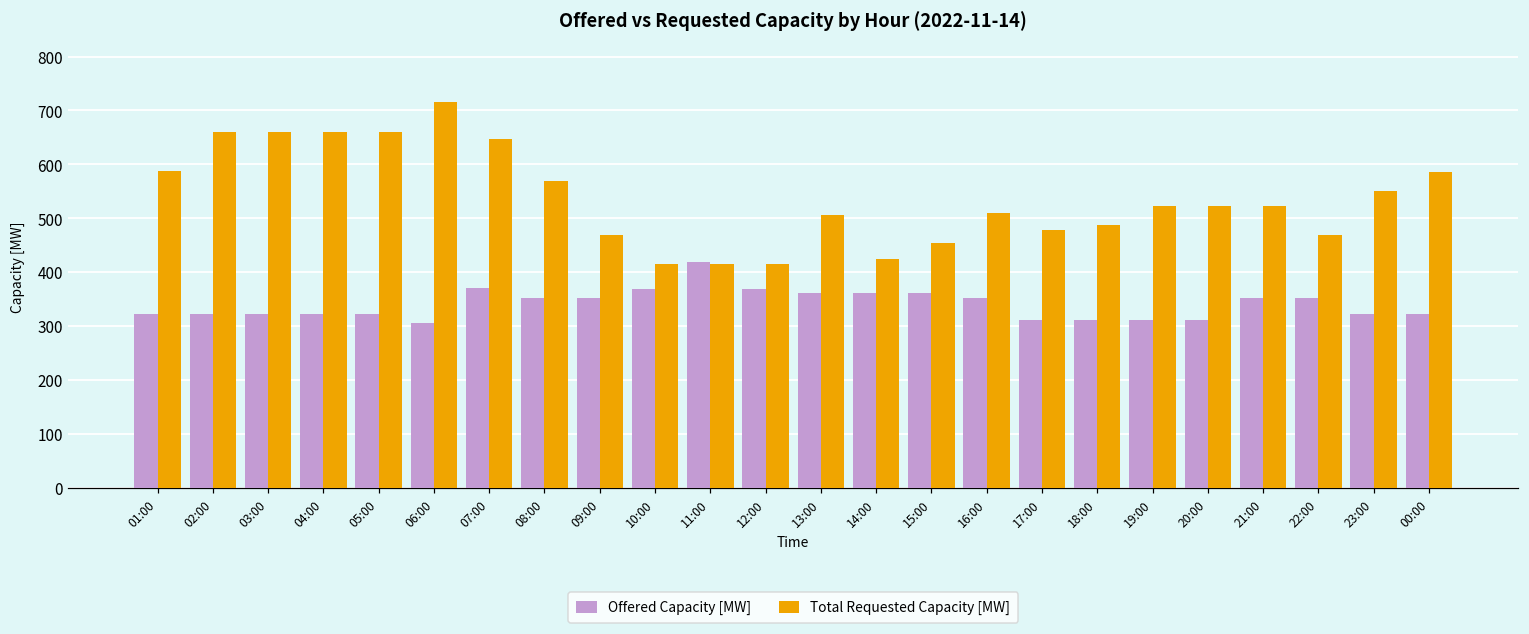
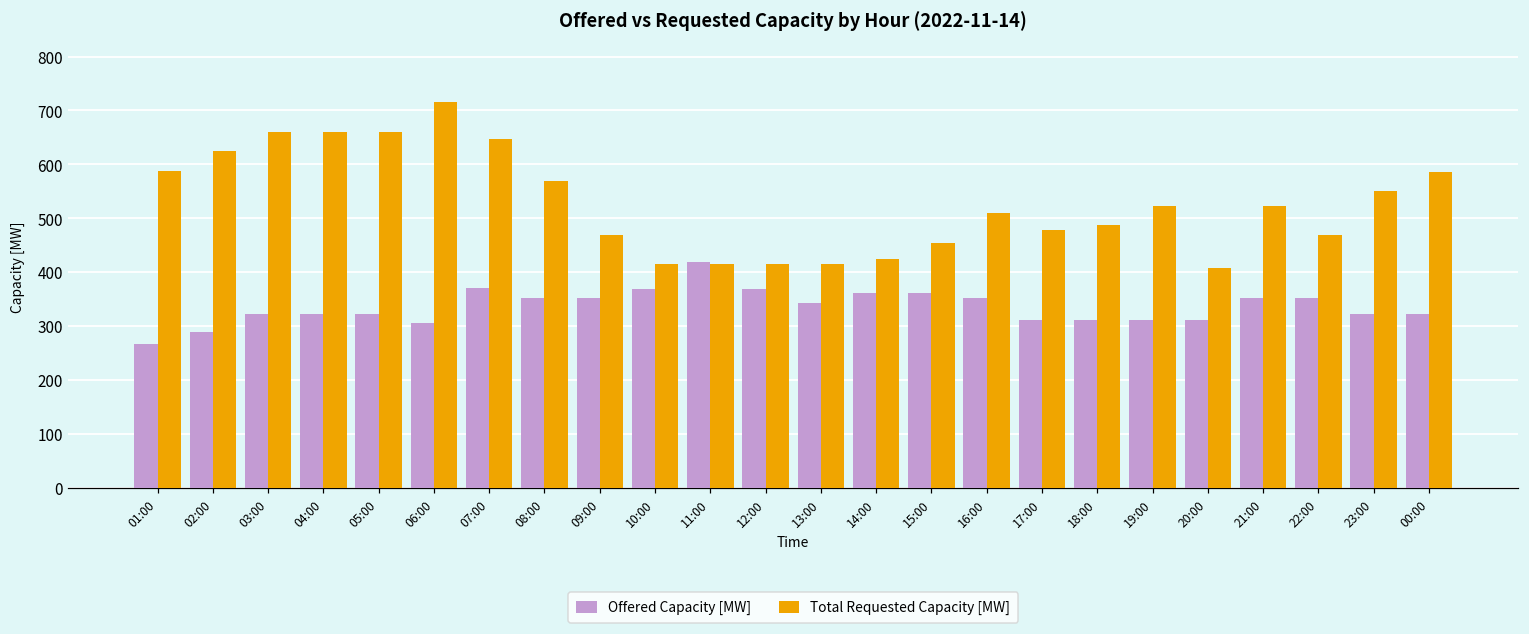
  {
    "Offered Capacity [MW]": {
-     "01:00": 320,
-     "02:00": 320,
+     "01:00": 270,
+     "02:00": 290,
      "03:00": 320,
      "04:00": 320,
      "05:00": 320,
      "06:00": 310,
      "07:00": 370,
      "08:00": 350,
      "09:00": 350,
      "10:00": 370,
      "11:00": 420,
      "12:00": 370,
-     "13:00": 360,
+     "13:00": 340,
      "14:00": 360,
      "15:00": 360,
      "16:00": 350,
      "17:00": 310,
      "18:00": 310,
      "19:00": 310,
      "20:00": 310,
      "21:00": 350,
      "22:00": 350,
      "23:00": 320,
      "00:00": 320
    },
    "Total Requested Capacity [MW]": {
      "01:00": 590,
-     "02:00": 660,
+     "02:00": 620,
      "03:00": 660,
      "04:00": 660,
      "05:00": 660,
      "06:00": 720,
      "07:00": 650,
      "08:00": 570,
      "09:00": 470,
      "10:00": 420,
      "11:00": 420,
      "12:00": 420,
-     "13:00": 510,
+     "13:00": 420,
      "14:00": 430,
      "15:00": 460,
      "16:00": 510,
      "17:00": 480,
      "18:00": 490,
      "19:00": 520,
-     "20:00": 520,
+     "20:00": 410,
      "21:00": 520,
      "22:00": 470,
      "23:00": 550,
      "00:00": 590
    }
  }
